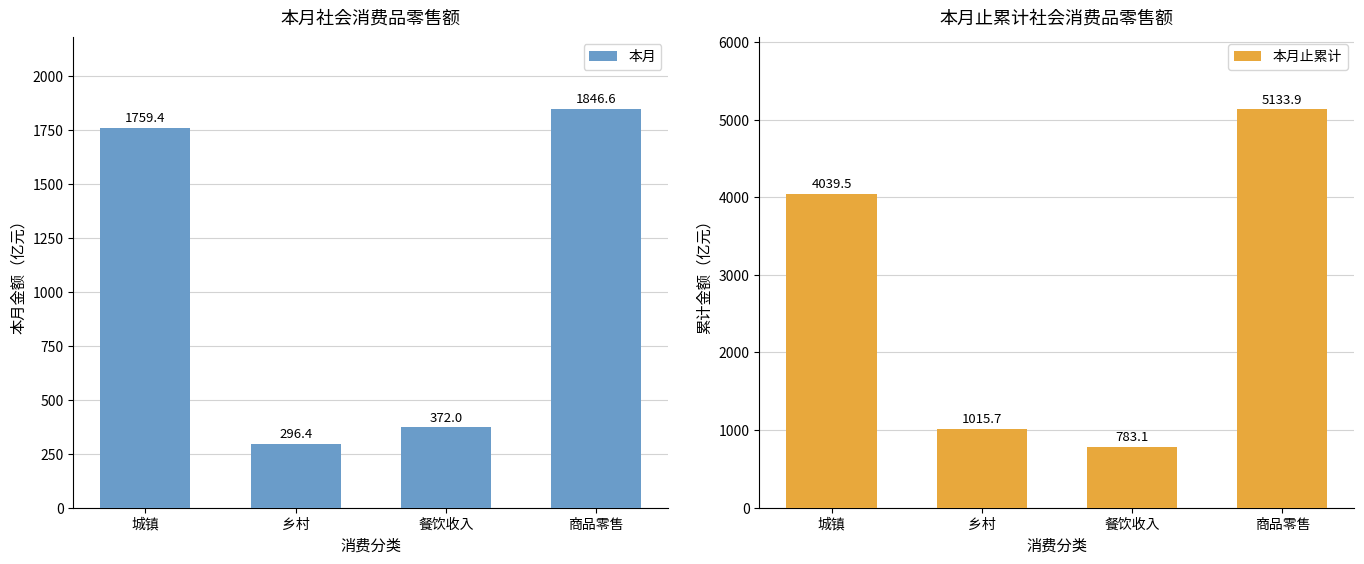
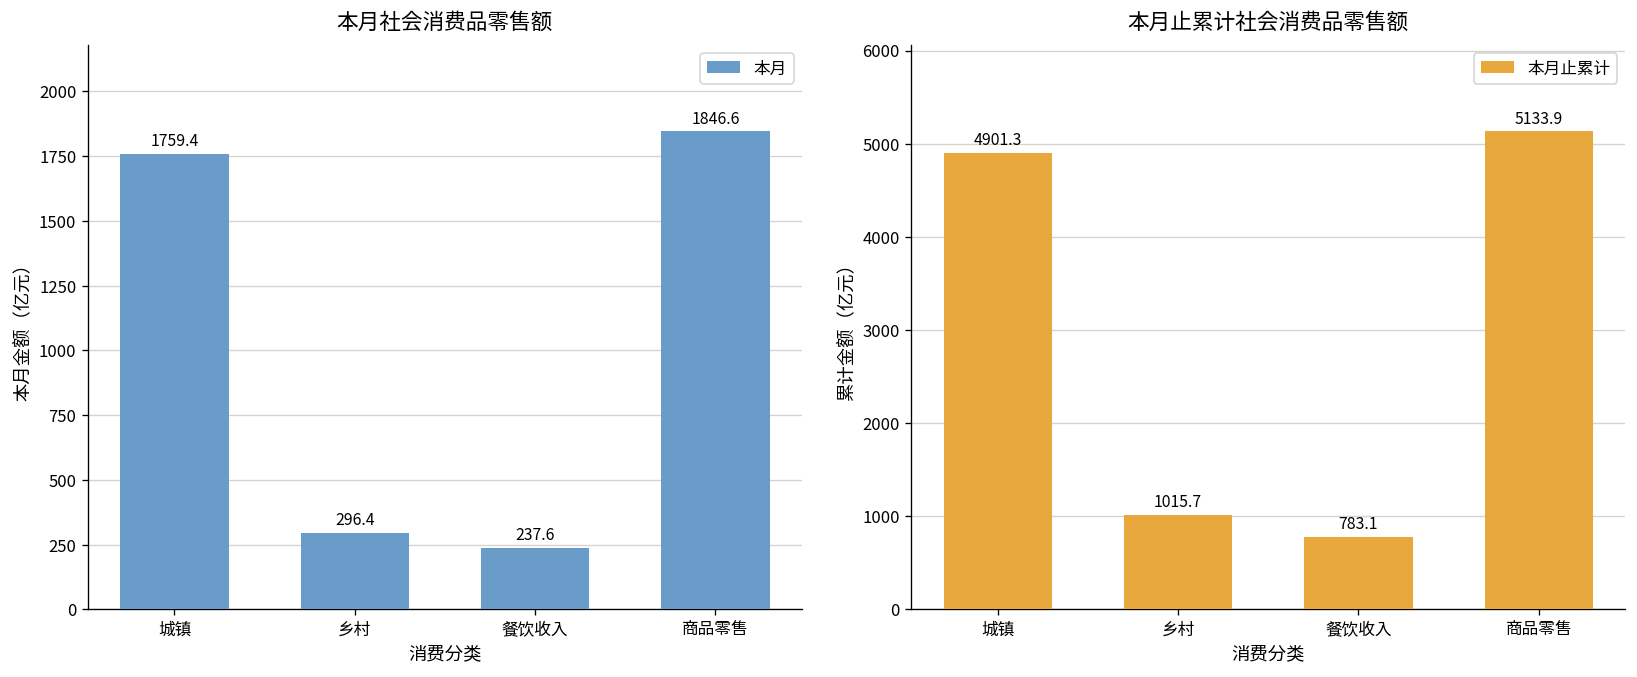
  {
    "本月社会消费品零售额": {
      "城镇": 1759.4,
      "乡村": 296.4,
-     "餐饮收入": 372.0,
+     "餐饮收入": 237.6,
      "商品零售": 1846.6
    },
    "本月止累计社会消费品零售额": {
-     "城镇": 4039.5,
+     "城镇": 4901.3,
      "乡村": 1015.7,
      "餐饮收入": 783.1,
      "商品零售": 5133.9
    }
  }
